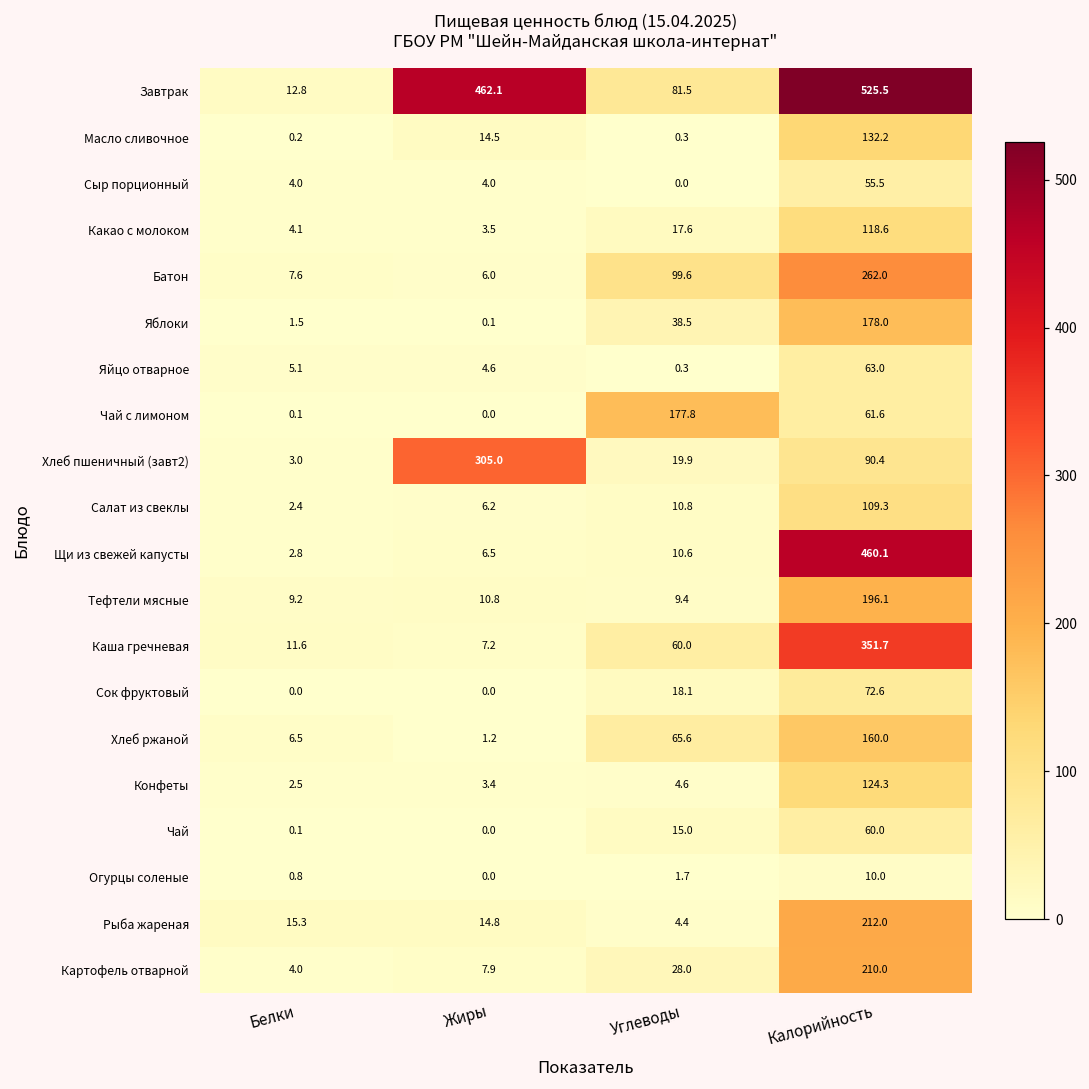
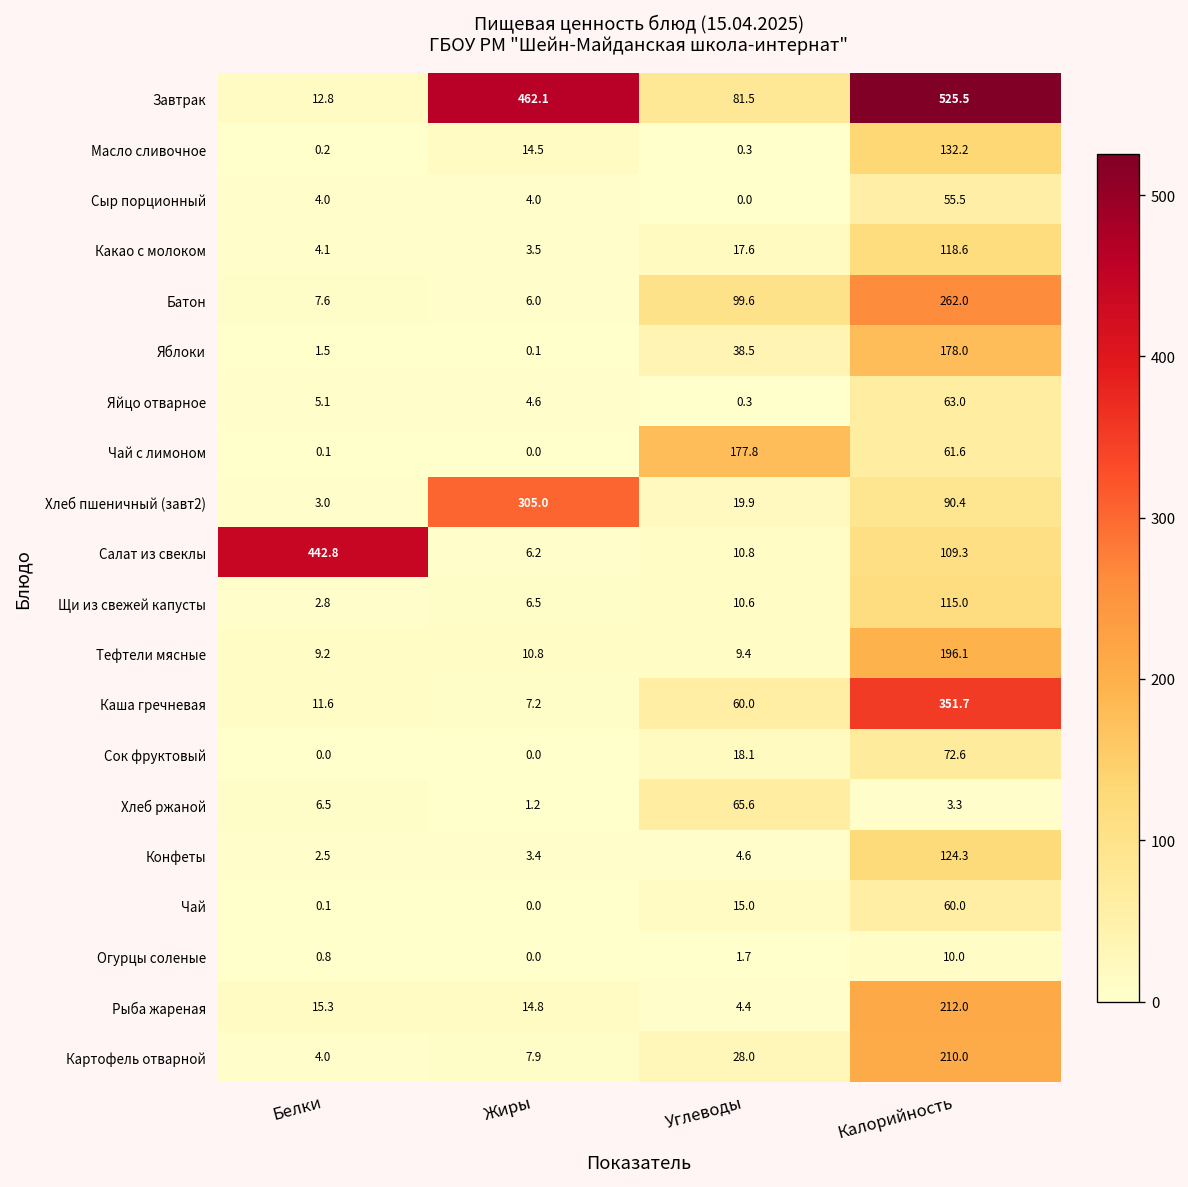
  {
    "Завтрак": {
      "Белки": 12.8,
      "Жиры": 462.1,
      "Углеводы": 81.5,
      "Калорийность": 525.5
    },
    "Масло сливочное": {
      "Белки": 0.2,
      "Жиры": 14.5,
      "Углеводы": 0.3,
      "Калорийность": 132.2
    },
    "Сыр порционный": {
      "Белки": 4.0,
      "Жиры": 4.0,
      "Углеводы": 0.0,
      "Калорийность": 55.5
    },
    "Какао с молоком": {
      "Белки": 4.1,
      "Жиры": 3.5,
      "Углеводы": 17.6,
      "Калорийность": 118.6
    },
    "Батон": {
      "Белки": 7.6,
      "Жиры": 6.0,
      "Углеводы": 99.6,
      "Калорийность": 262.0
    },
    "Яблоки": {
      "Белки": 1.5,
      "Жиры": 0.1,
      "Углеводы": 38.5,
      "Калорийность": 178.0
    },
    "Яйцо отварное": {
      "Белки": 5.1,
      "Жиры": 4.6,
      "Углеводы": 0.3,
      "Калорийность": 63.0
    },
    "Чай с лимоном": {
      "Белки": 0.1,
      "Жиры": 0.0,
      "Углеводы": 177.8,
      "Калорийность": 61.6
    },
    "Хлеб пшеничный (завт2)": {
      "Белки": 3.0,
      "Жиры": 305.0,
      "Углеводы": 19.9,
      "Калорийность": 90.4
    },
    "Салат из свеклы": {
-     "Белки": 2.4,
+     "Белки": 442.8,
      "Жиры": 6.2,
      "Углеводы": 10.8,
      "Калорийность": 109.3
    },
    "Щи из свежей капусты": {
      "Белки": 2.8,
      "Жиры": 6.5,
      "Углеводы": 10.6,
-     "Калорийность": 460.1
+     "Калорийность": 115.0
    },
    "Тефтели мясные": {
      "Белки": 9.2,
      "Жиры": 10.8,
      "Углеводы": 9.4,
      "Калорийность": 196.1
    },
    "Каша гречневая": {
      "Белки": 11.6,
      "Жиры": 7.2,
      "Углеводы": 60.0,
      "Калорийность": 351.7
    },
    "Сок фруктовый": {
      "Белки": 0.0,
      "Жиры": 0.0,
      "Углеводы": 18.1,
      "Калорийность": 72.6
    },
    "Хлеб ржаной": {
      "Белки": 6.5,
      "Жиры": 1.2,
      "Углеводы": 65.6,
-     "Калорийность": 160.0
+     "Калорийность": 3.3
    },
    "Конфеты": {
      "Белки": 2.5,
      "Жиры": 3.4,
      "Углеводы": 4.6,
      "Калорийность": 124.3
    },
    "Чай": {
      "Белки": 0.1,
      "Жиры": 0.0,
      "Углеводы": 15.0,
      "Калорийность": 60.0
    },
    "Огурцы соленые": {
      "Белки": 0.8,
      "Жиры": 0.0,
      "Углеводы": 1.7,
      "Калорийность": 10.0
    },
    "Рыба жареная": {
      "Белки": 15.3,
      "Жиры": 14.8,
      "Углеводы": 4.4,
      "Калорийность": 212.0
    },
    "Картофель отварной": {
      "Белки": 4.0,
      "Жиры": 7.9,
      "Углеводы": 28.0,
      "Калорийность": 210.0
    }
  }
